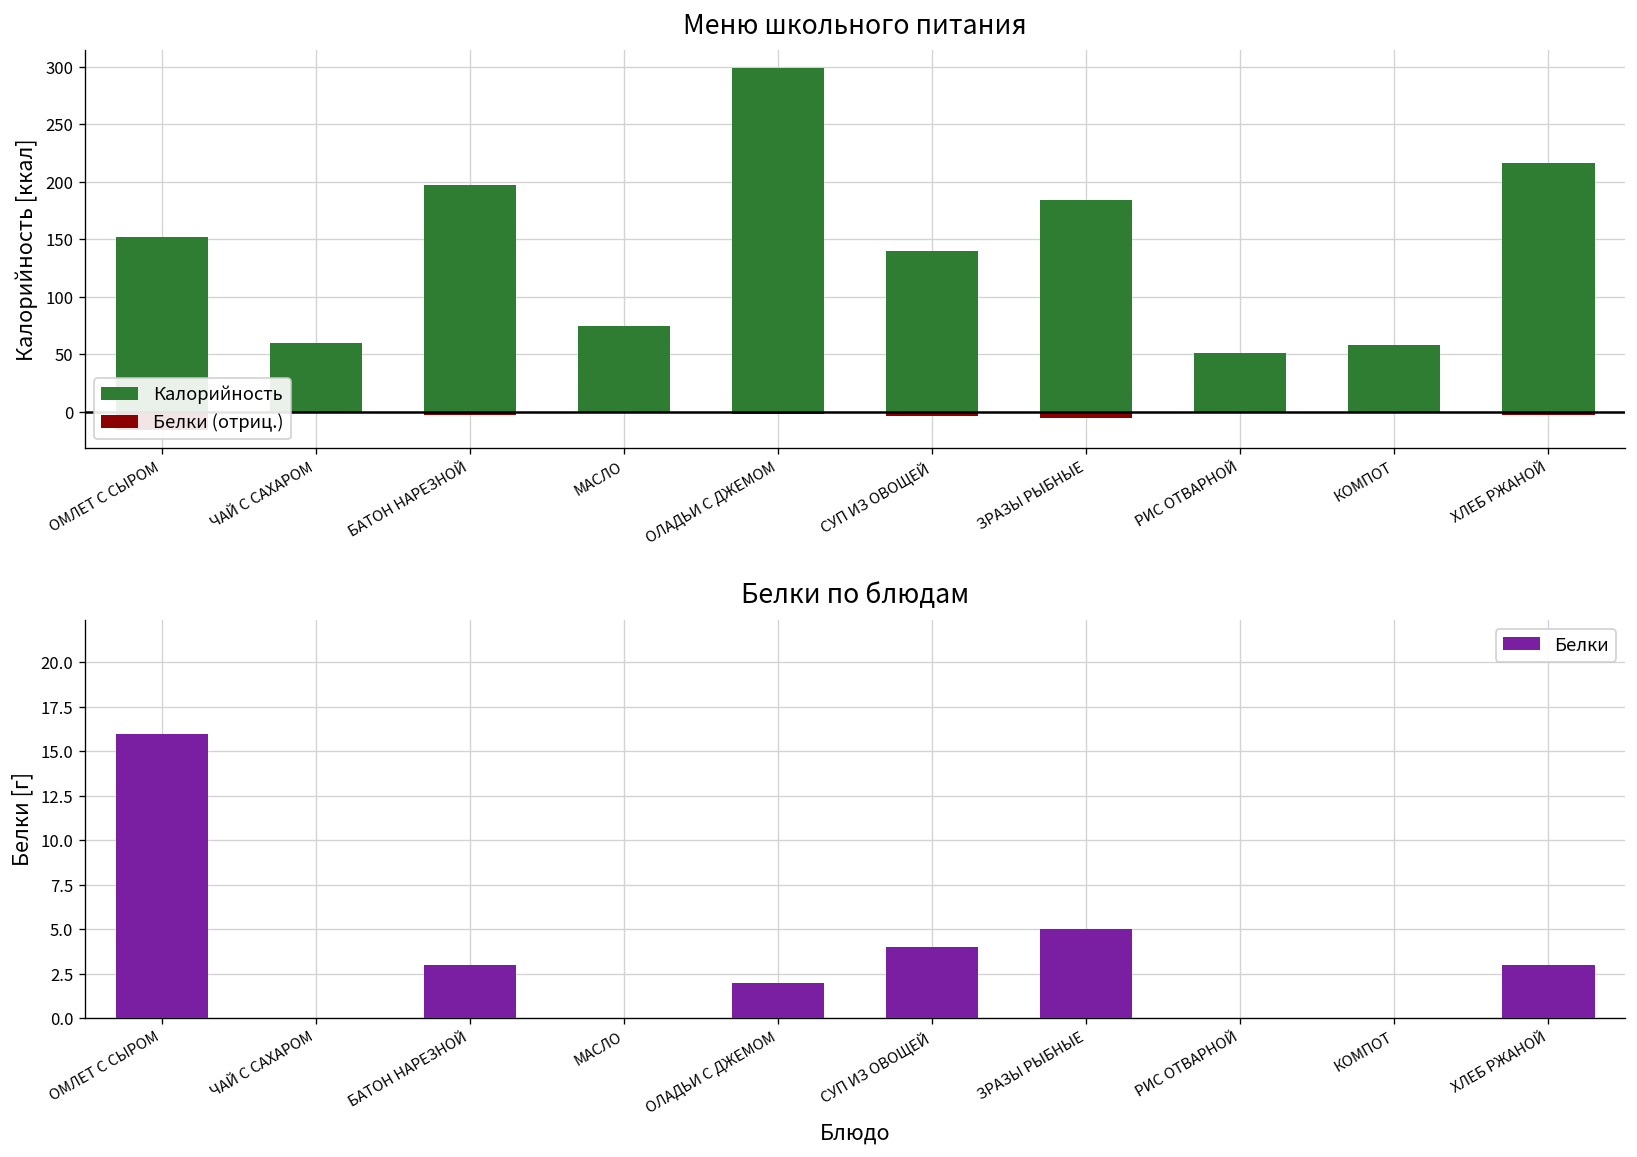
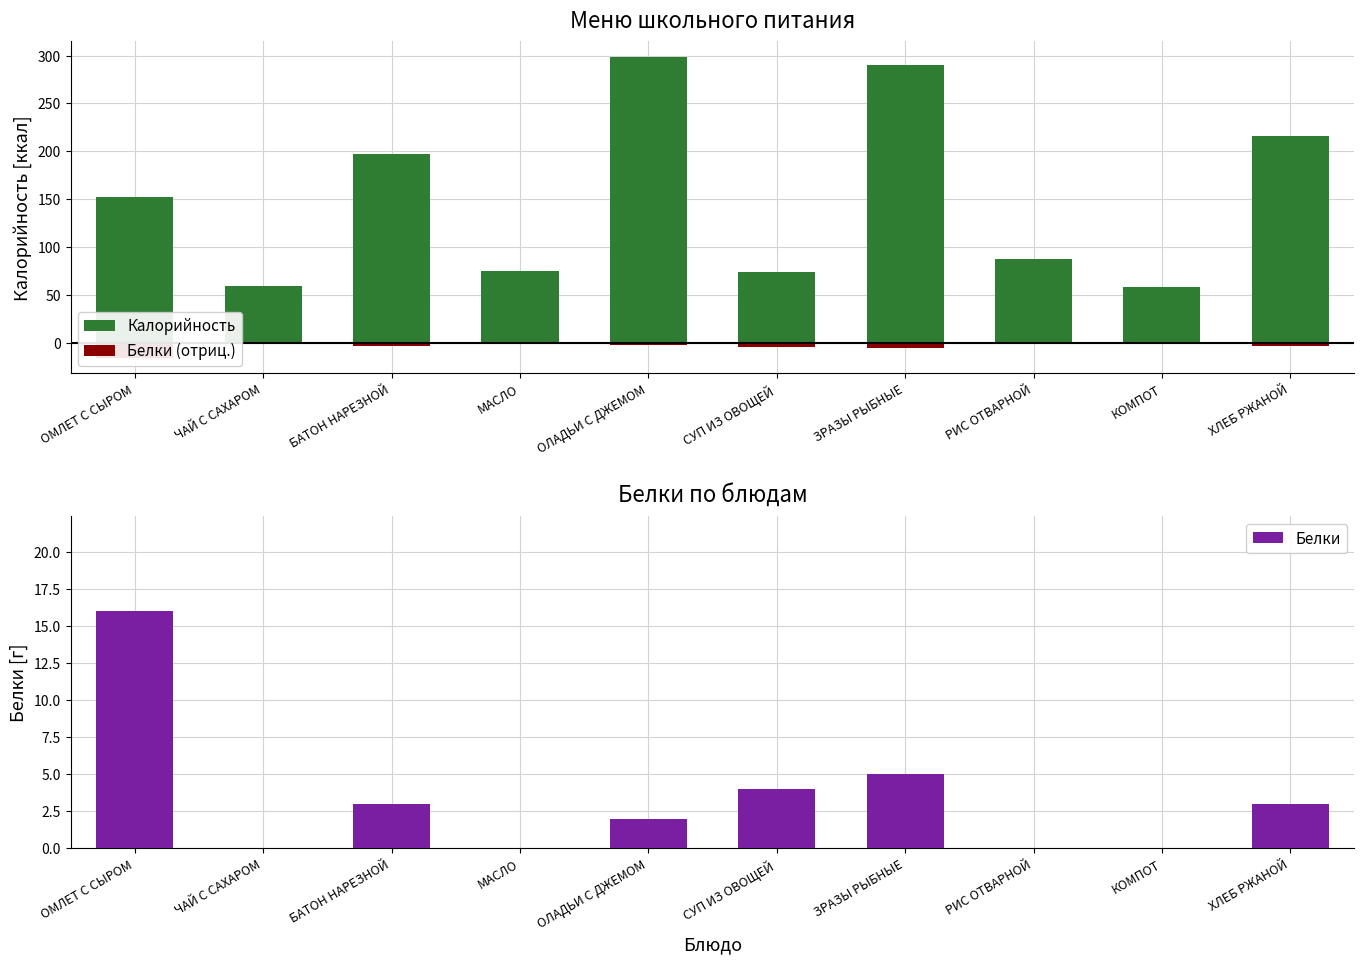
  {
    "Меню школьного питания": {
      "Калорийность": {
        "ОМЛЕТ С СЫРОМ": 150,
        "ЧАЙ С САХАРОМ": 60,
        "БАТОН НАРЕЗНОЙ": 200,
        "МАСЛО": 80,
        "ОЛАДЬИ С ДЖЕМОМ": 300,
-       "СУП ИЗ ОВОЩЕЙ": 140,
-       "ЗРАЗЫ РЫБНЫЕ": 180,
-       "РИС ОТВАРНОЙ": 50,
+       "СУП ИЗ ОВОЩЕЙ": 70,
+       "ЗРАЗЫ РЫБНЫЕ": 290,
+       "РИС ОТВАРНОЙ": 90,
        "КОМПОТ": 60,
        "ХЛЕБ РЖАНОЙ": 220
      },
      "Белки (отриц.)": {
        "ЧАЙ С САХАРОМ": 0,
        "БАТОН НАРЕЗНОЙ": 0,
        "МАСЛО": 0,
        "СУП ИЗ ОВОЩЕЙ": 0,
        "ЗРАЗЫ РЫБНЫЕ": -10,
        "РИС ОТВАРНОЙ": 0,
        "КОМПОТ": 0,
        "ХЛЕБ РЖАНОЙ": 0
      }
    },
    "Белки по блюдам": {
      "ОМЛЕТ С СЫРОМ": 16.0,
      "ЧАЙ С САХАРОМ": 0.0,
      "БАТОН НАРЕЗНОЙ": 3.0,
      "МАСЛО": 0.0,
      "ОЛАДЬИ С ДЖЕМОМ": 2.0,
      "СУП ИЗ ОВОЩЕЙ": 4.0,
      "ЗРАЗЫ РЫБНЫЕ": 5.0,
      "РИС ОТВАРНОЙ": 0.0,
      "КОМПОТ": 0.0,
      "ХЛЕБ РЖАНОЙ": 3.0
    }
  }
